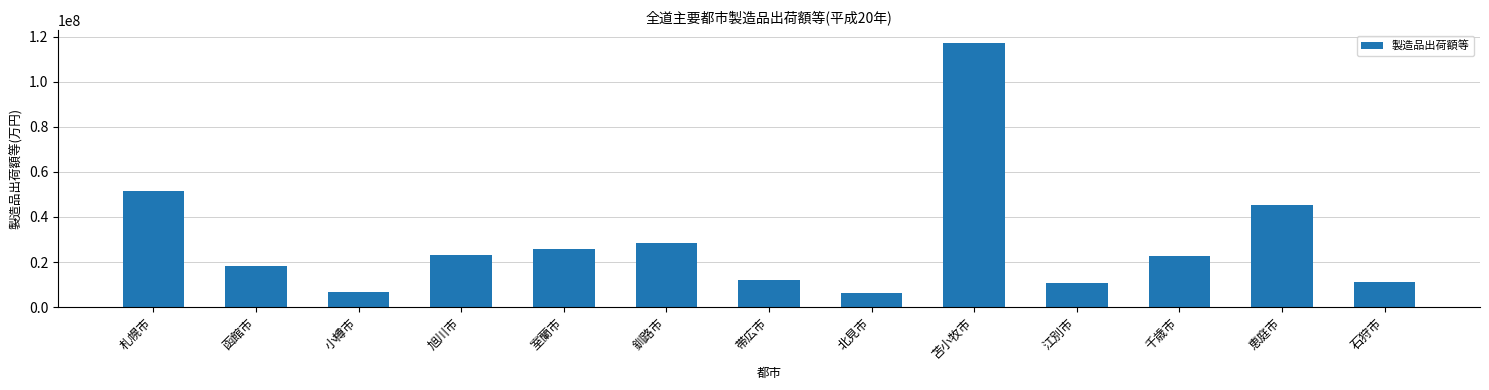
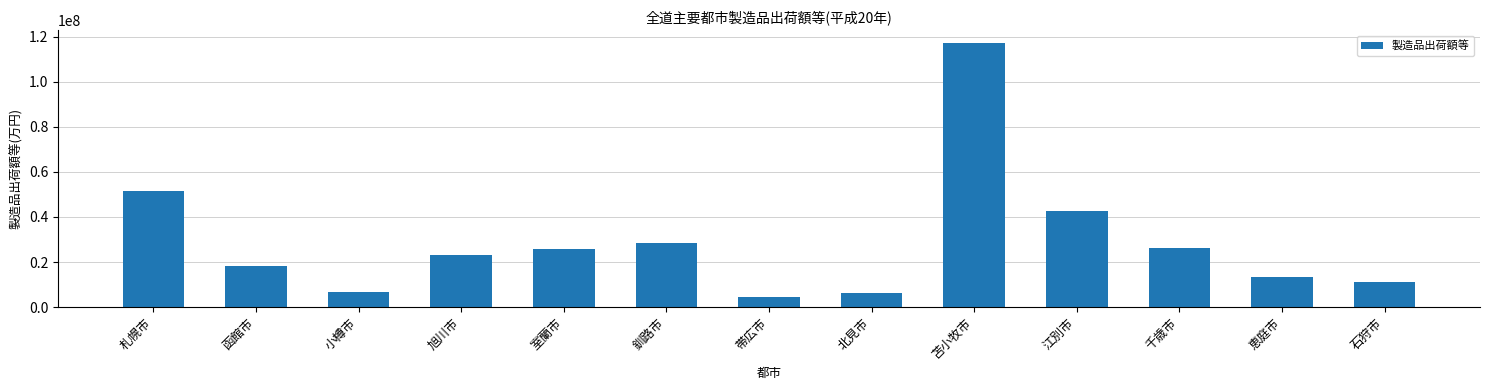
  {
    "札幌市": 52000000,
    "函館市": 18000000,
    "小樽市": 7000000,
    "旭川市": 23000000,
    "室蘭市": 26000000,
    "釧路市": 29000000,
-   "帯広市": 12000000,
+   "帯広市": 4000000,
    "北見市": 6000000,
    "苫小牧市": 117000000,
-   "江別市": 11000000,
-   "千歳市": 23000000,
-   "恵庭市": 45000000,
+   "江別市": 42000000,
+   "千歳市": 26000000,
+   "恵庭市": 14000000,
    "石狩市": 11000000
  }
